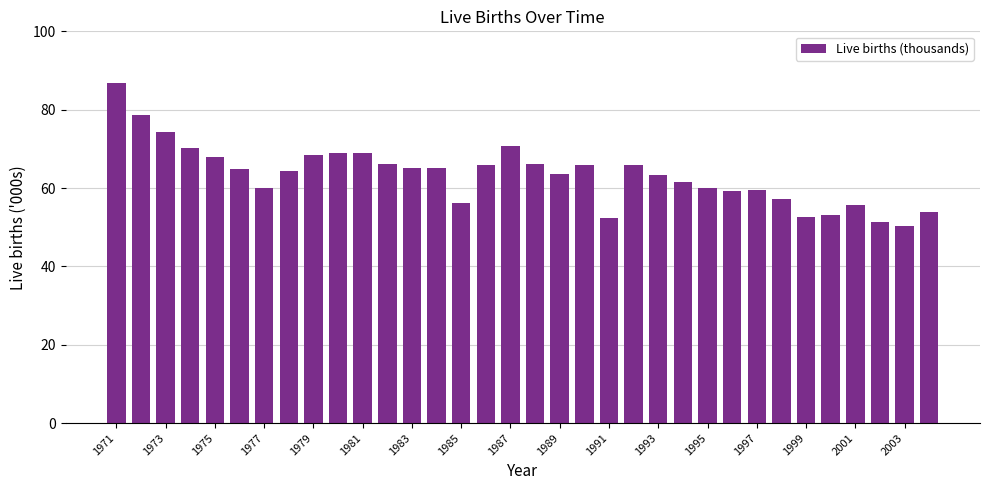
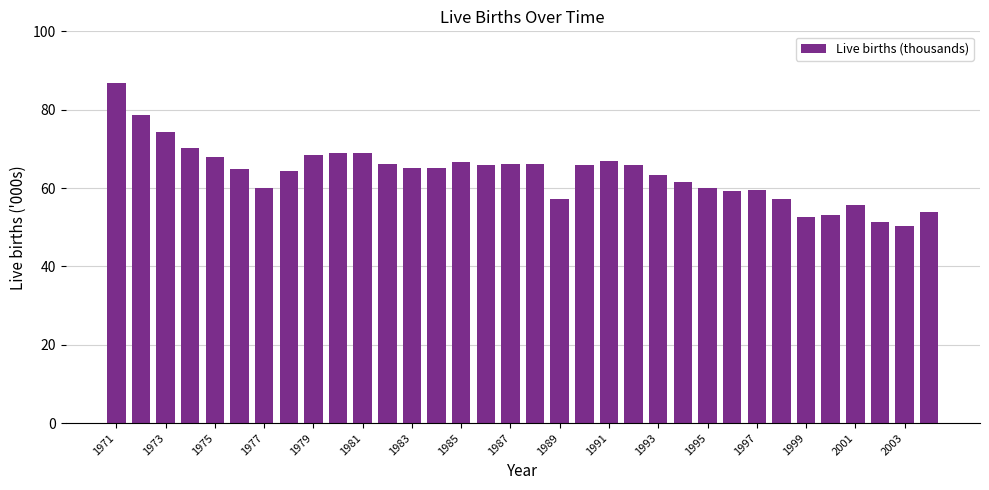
  {
    "1971": 87,
    "1973": 74,
    "1975": 68,
    "1977": 60,
    "1979": 68,
    "1981": 69,
    "1983": 65,
-   "1985": 56,
-   "1987": 71,
-   "1989": 63,
-   "1991": 52,
+   "1985": 67,
+   "1987": 66,
+   "1989": 57,
+   "1991": 67,
    "1993": 63,
    "1995": 60,
    "1997": 59,
    "1999": 53,
    "2001": 56,
    "2003": 50
  }
